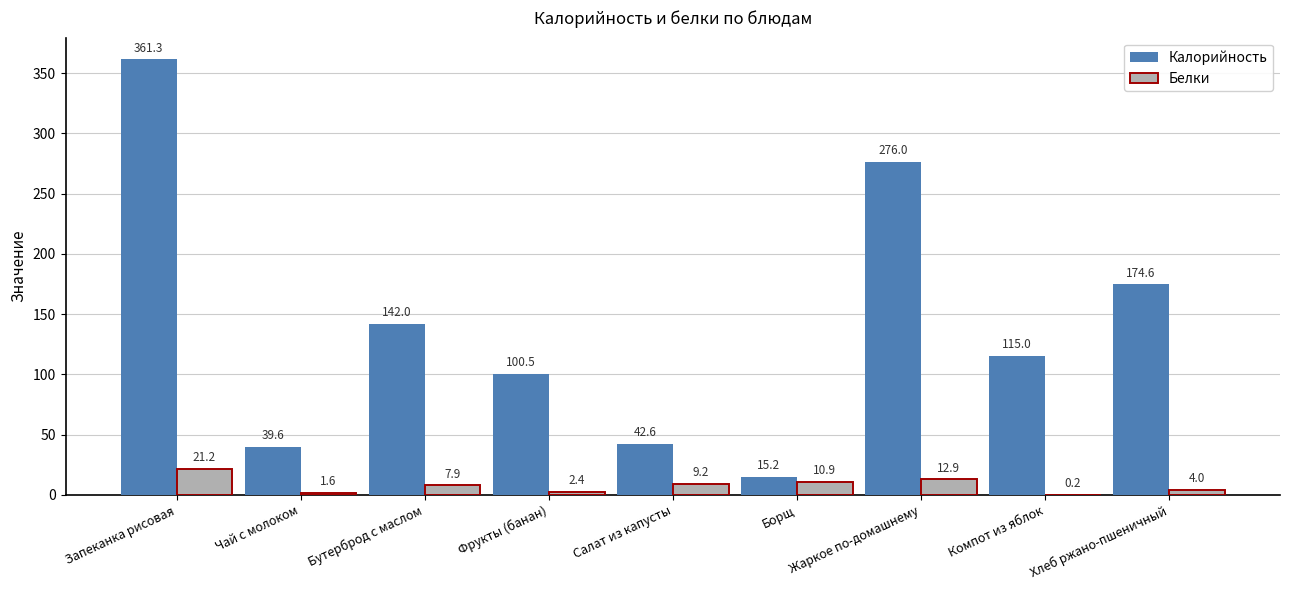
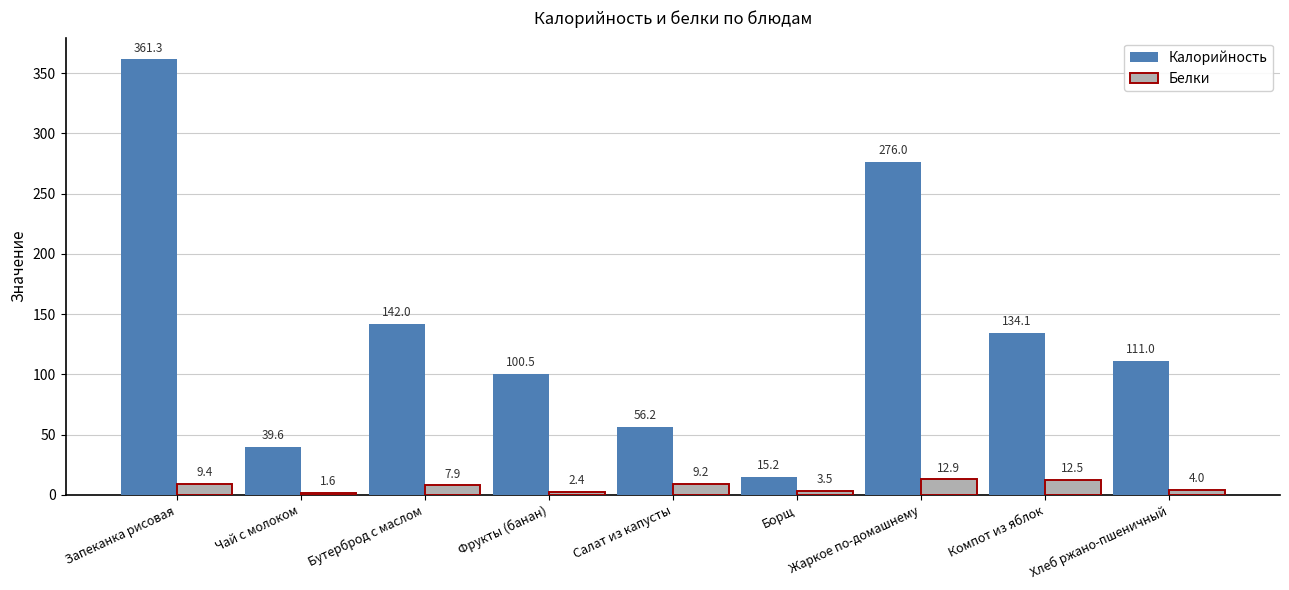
  {
    "Калорийность": {
      "Запеканка рисовая": 361.3,
      "Чай с молоком": 39.6,
      "Бутерброд с маслом": 142.0,
      "Фрукты (банан)": 100.5,
-     "Салат из капусты": 42.6,
+     "Салат из капусты": 56.2,
      "Борщ": 15.2,
      "Жаркое по-домашнему": 276.0,
-     "Компот из яблок": 115.0,
-     "Хлеб ржано-пшеничный": 174.6
+     "Компот из яблок": 134.1,
+     "Хлеб ржано-пшеничный": 111.0
    },
    "Белки": {
-     "Запеканка рисовая": 21.2,
+     "Запеканка рисовая": 9.4,
      "Чай с молоком": 1.6,
      "Бутерброд с маслом": 7.9,
      "Фрукты (банан)": 2.4,
      "Салат из капусты": 9.2,
-     "Борщ": 10.9,
+     "Борщ": 3.5,
      "Жаркое по-домашнему": 12.9,
-     "Компот из яблок": 0.2,
+     "Компот из яблок": 12.5,
      "Хлеб ржано-пшеничный": 4.0
    }
  }
